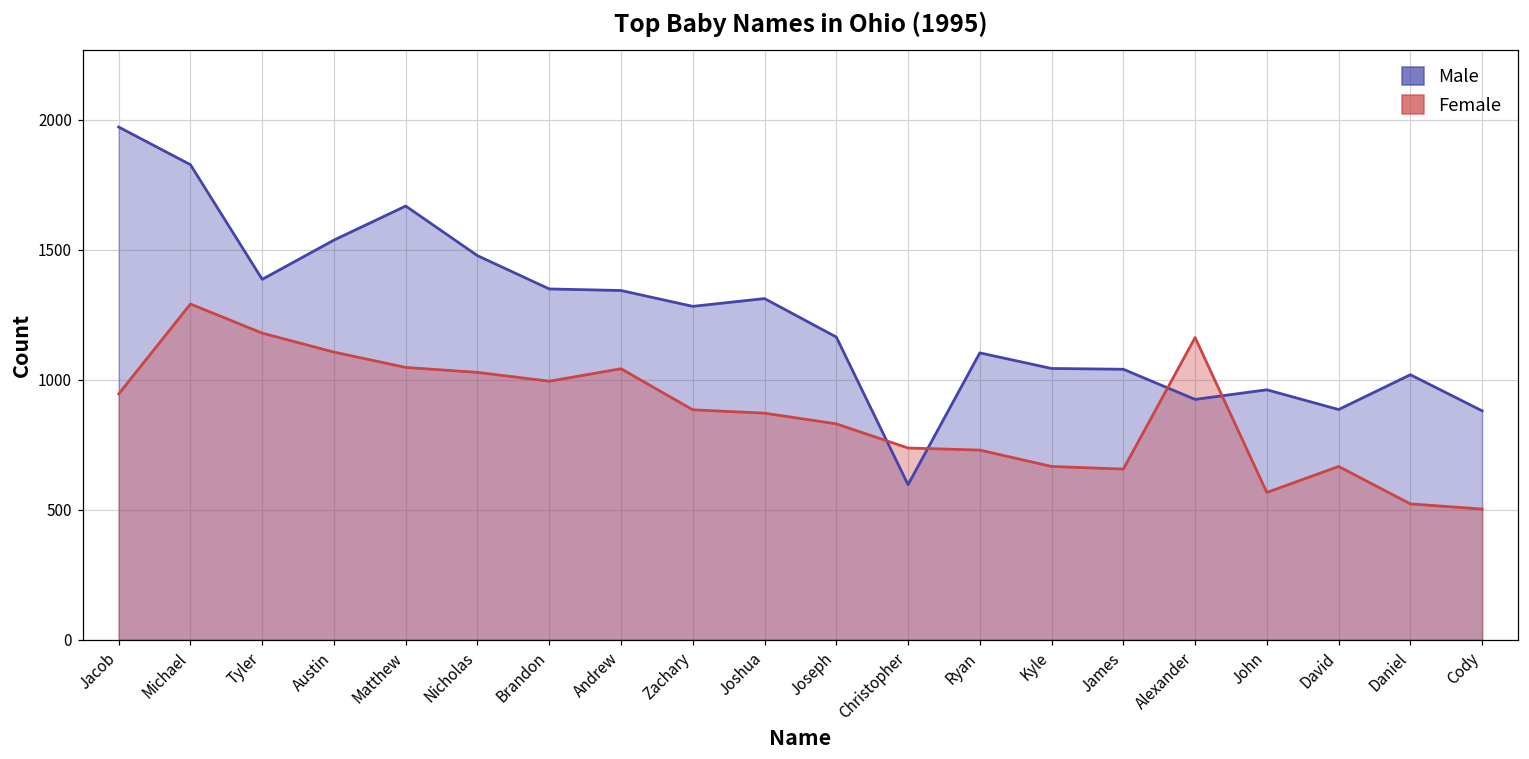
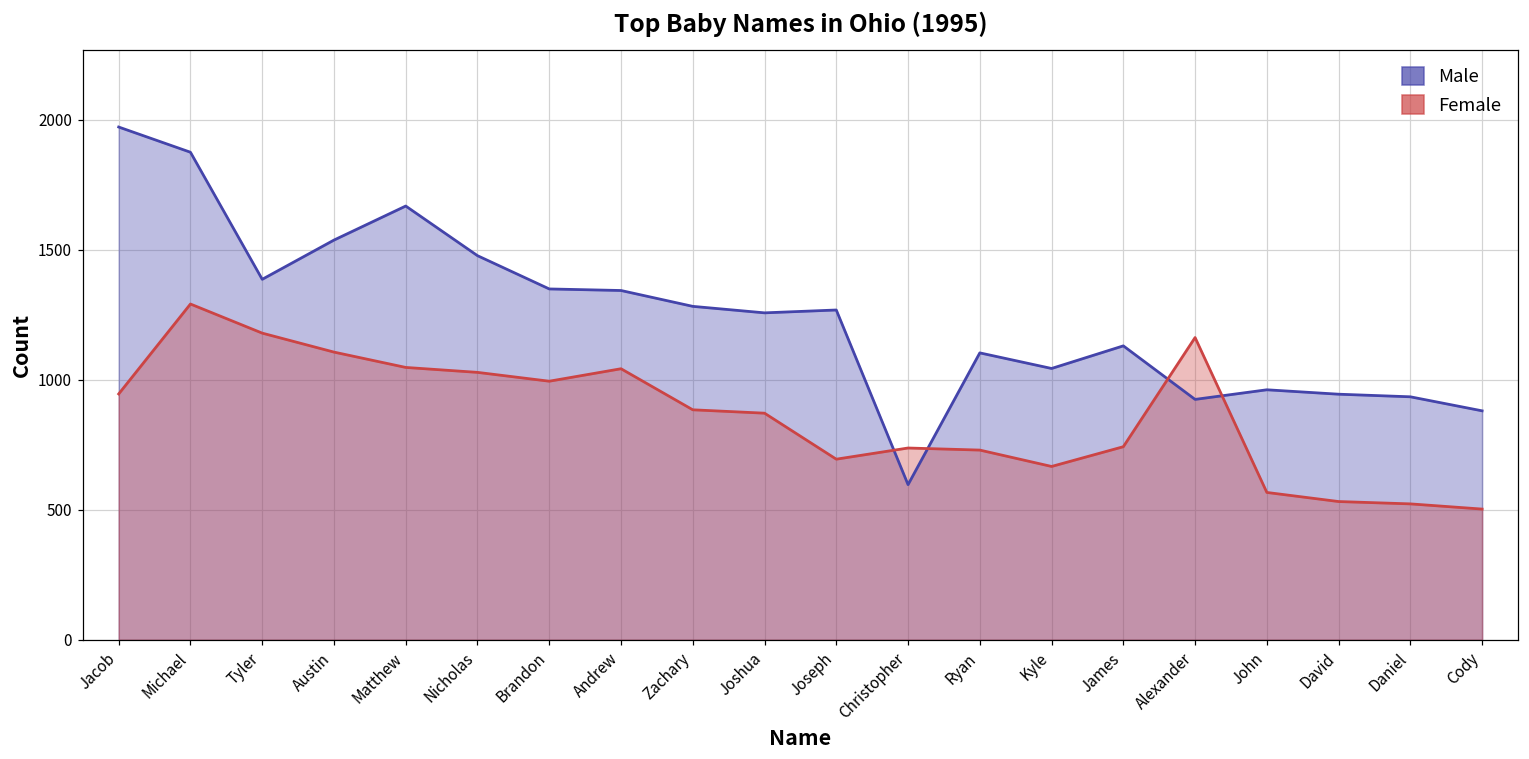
  {
    "Male": {
      "Jacob": 1970,
-     "Michael": 1830,
+     "Michael": 1880,
      "Tyler": 1390,
      "Austin": 1540,
      "Matthew": 1670,
      "Nicholas": 1480,
      "Brandon": 1350,
      "Andrew": 1340,
      "Zachary": 1280,
-     "Joshua": 1310,
-     "Joseph": 1170,
+     "Joshua": 1260,
+     "Joseph": 1270,
      "Christopher": 600,
      "Ryan": 1100,
      "Kyle": 1040,
-     "James": 1040,
+     "James": 1130,
      "Alexander": 930,
      "John": 960,
-     "David": 890,
-     "Daniel": 1020,
+     "David": 950,
+     "Daniel": 940,
      "Cody": 880
    },
    "Female": {
      "Jacob": 950,
      "Michael": 1290,
      "Tyler": 1180,
      "Austin": 1110,
      "Matthew": 1050,
      "Nicholas": 1030,
      "Brandon": 1000,
      "Andrew": 1040,
      "Zachary": 890,
      "Joshua": 870,
-     "Joseph": 830,
+     "Joseph": 700,
      "Christopher": 740,
      "Ryan": 730,
      "Kyle": 670,
-     "James": 660,
+     "James": 740,
      "Alexander": 1160,
      "John": 570,
-     "David": 670,
+     "David": 530,
      "Daniel": 520,
      "Cody": 500
    }
  }
